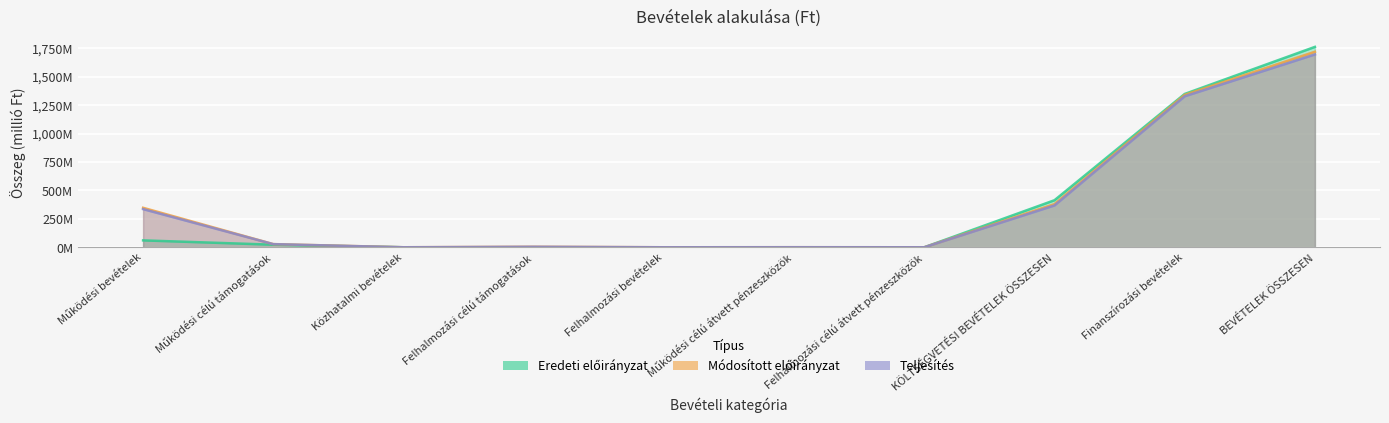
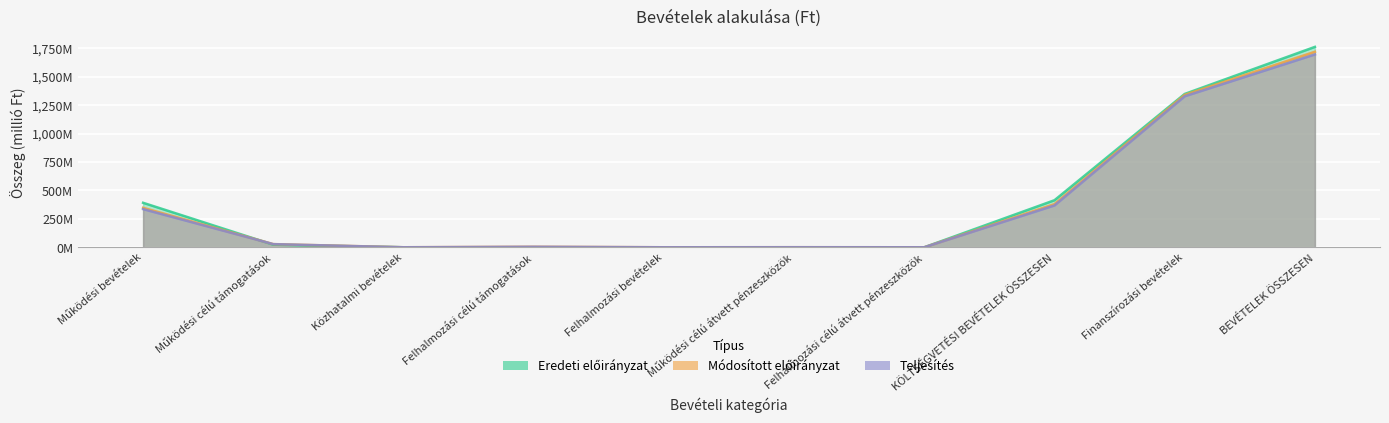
  {
    "Eredeti előirányzat": {
-     "Működési bevételek": "60,000,000",
+     "Működési bevételek": "390,000,000",
      "KÖLTSÉGVETÉSI BEVÉTELEK ÖSSZESEN": "410,000,000",
      "BEVÉTELEK ÖSSZESEN": "1,760,000,000"
    },
    "Módosított előirányzat": {
      "BEVÉTELEK ÖSSZESEN": "1,720,000,000"
    },
    "Teljesítés": {
      "BEVÉTELEK ÖSSZESEN": "1,700,000,000"
    }
  }
